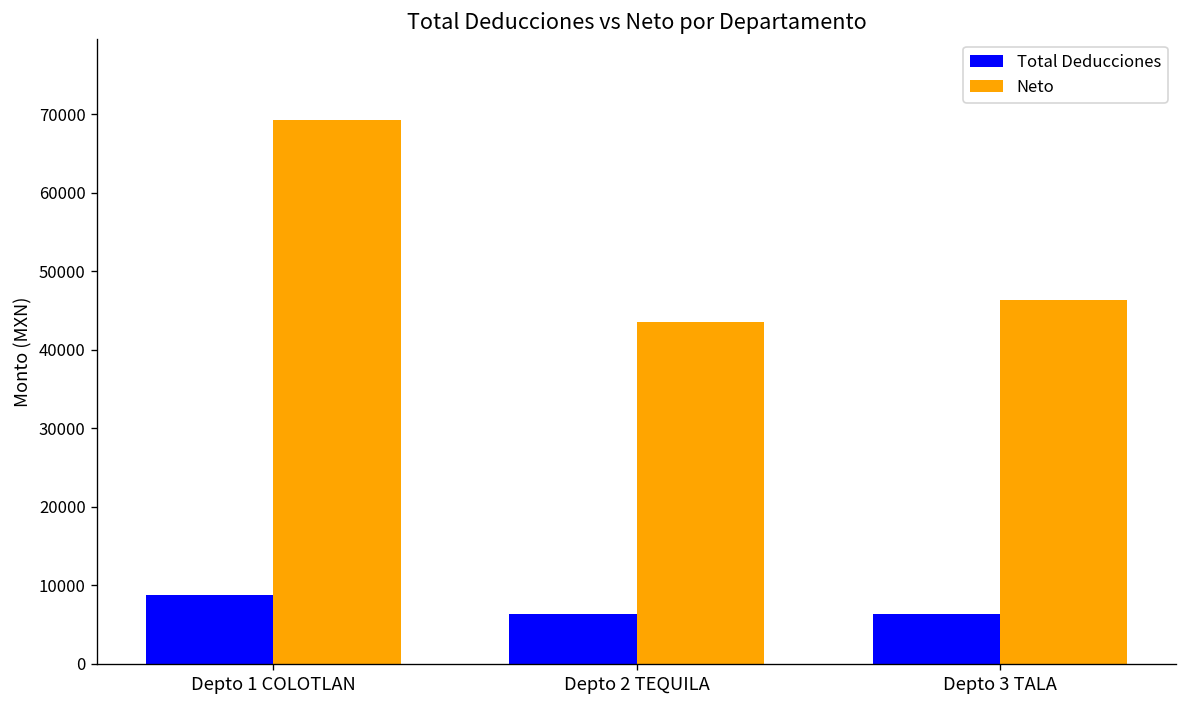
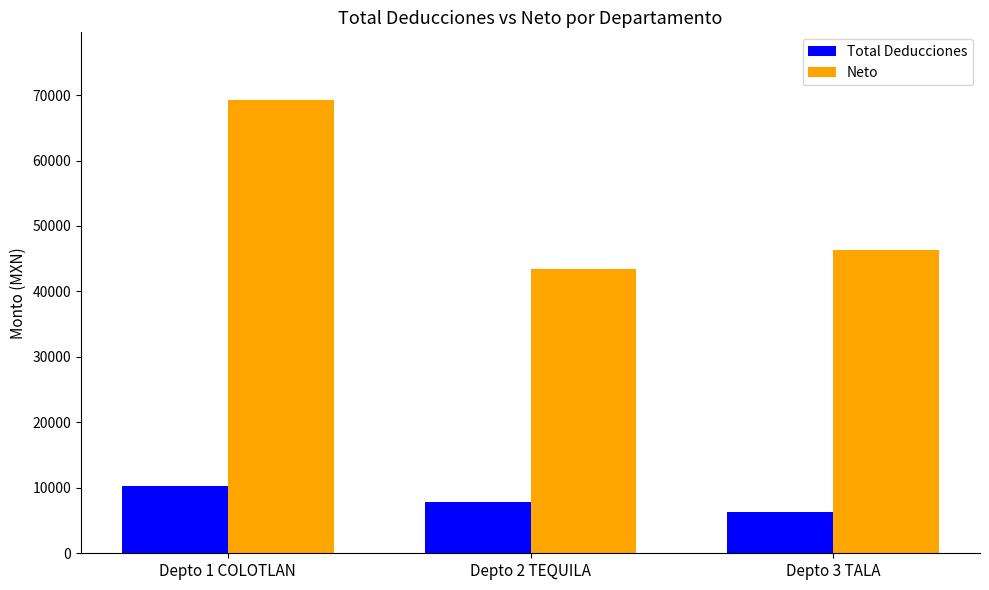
  {
    "Total Deducciones": {
-     "Depto 1 COLOTLAN": 9000,
-     "Depto 2 TEQUILA": 6000,
+     "Depto 1 COLOTLAN": 10000,
+     "Depto 2 TEQUILA": 8000,
      "Depto 3 TALA": 6000
    },
    "Neto": {
      "Depto 1 COLOTLAN": 69000,
      "Depto 2 TEQUILA": 43000,
      "Depto 3 TALA": 46000
    }
  }
